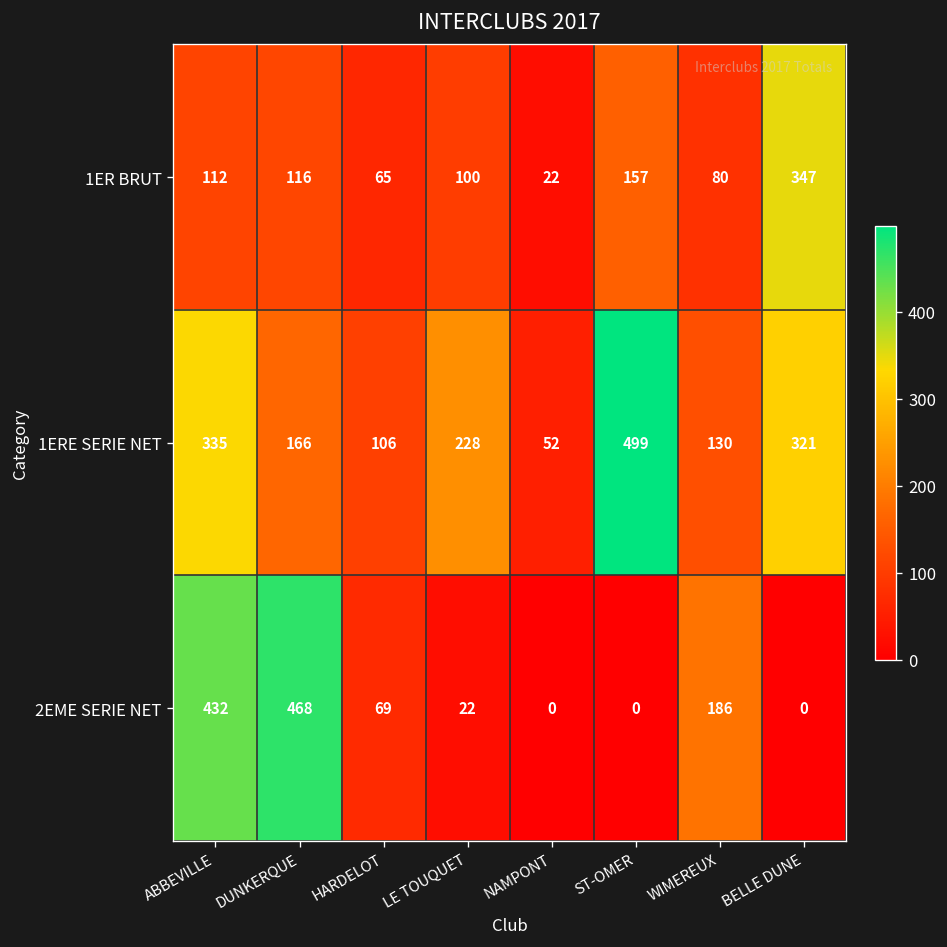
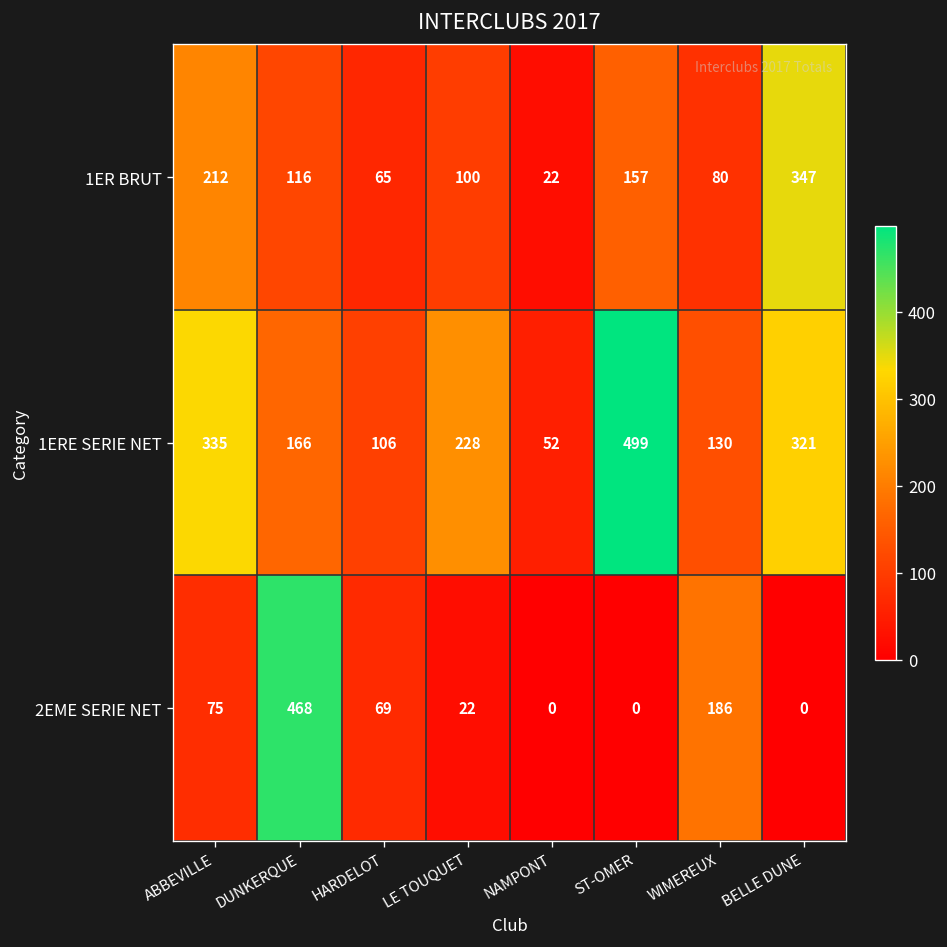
  {
    "1ER BRUT": {
-     "ABBEVILLE": 112,
+     "ABBEVILLE": 212,
      "DUNKERQUE": 116,
      "HARDELOT": 65,
      "LE TOUQUET": 100,
      "NAMPONT": 22,
      "ST-OMER": 157,
      "WIMEREUX": 80
    },
    "1ERE SERIE NET": {
      "ABBEVILLE": 335,
      "DUNKERQUE": 166,
      "HARDELOT": 106,
      "LE TOUQUET": 228,
      "NAMPONT": 52,
      "ST-OMER": 499,
      "WIMEREUX": 130,
      "BELLE DUNE": 321
    },
    "2EME SERIE NET": {
-     "ABBEVILLE": 432,
+     "ABBEVILLE": 75,
      "DUNKERQUE": 468,
      "HARDELOT": 69,
      "LE TOUQUET": 22,
      "NAMPONT": 0,
      "ST-OMER": 0,
      "WIMEREUX": 186,
      "BELLE DUNE": 0
    }
  }
